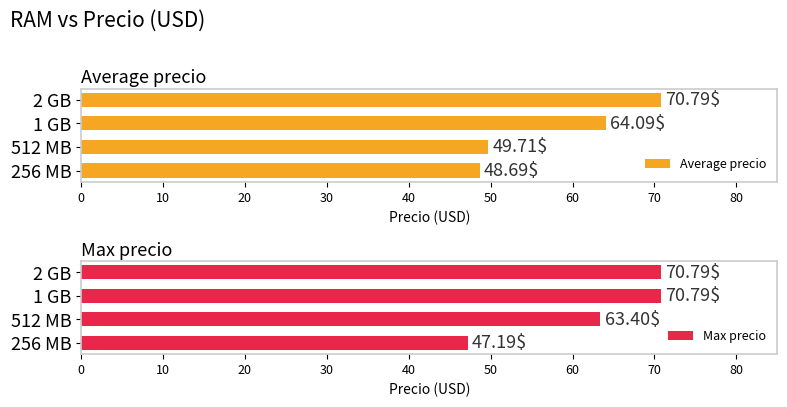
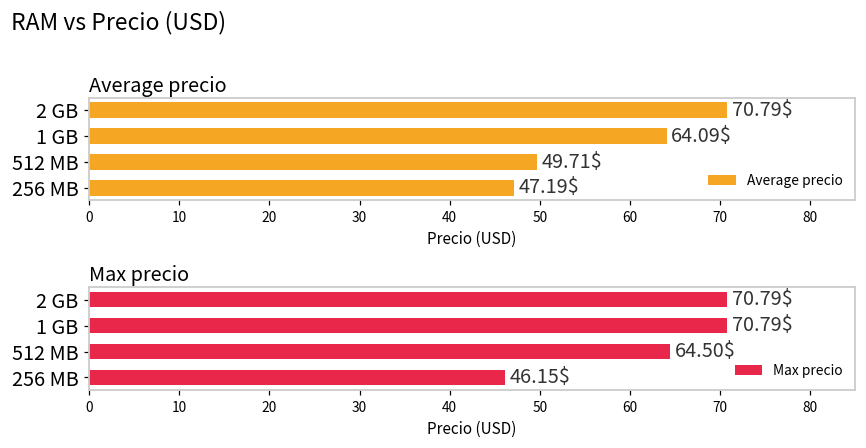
  {
    "Average precio": {
      "2 GB": "70.79$",
      "1 GB": "64.09$",
      "512 MB": "49.71$",
-     "256 MB": "48.69$"
+     "256 MB": "47.19$"
    },
    "Max precio": {
      "2 GB": "70.79$",
      "1 GB": "70.79$",
-     "512 MB": "63.40$",
-     "256 MB": "47.19$"
+     "512 MB": "64.50$",
+     "256 MB": "46.15$"
    }
  }
